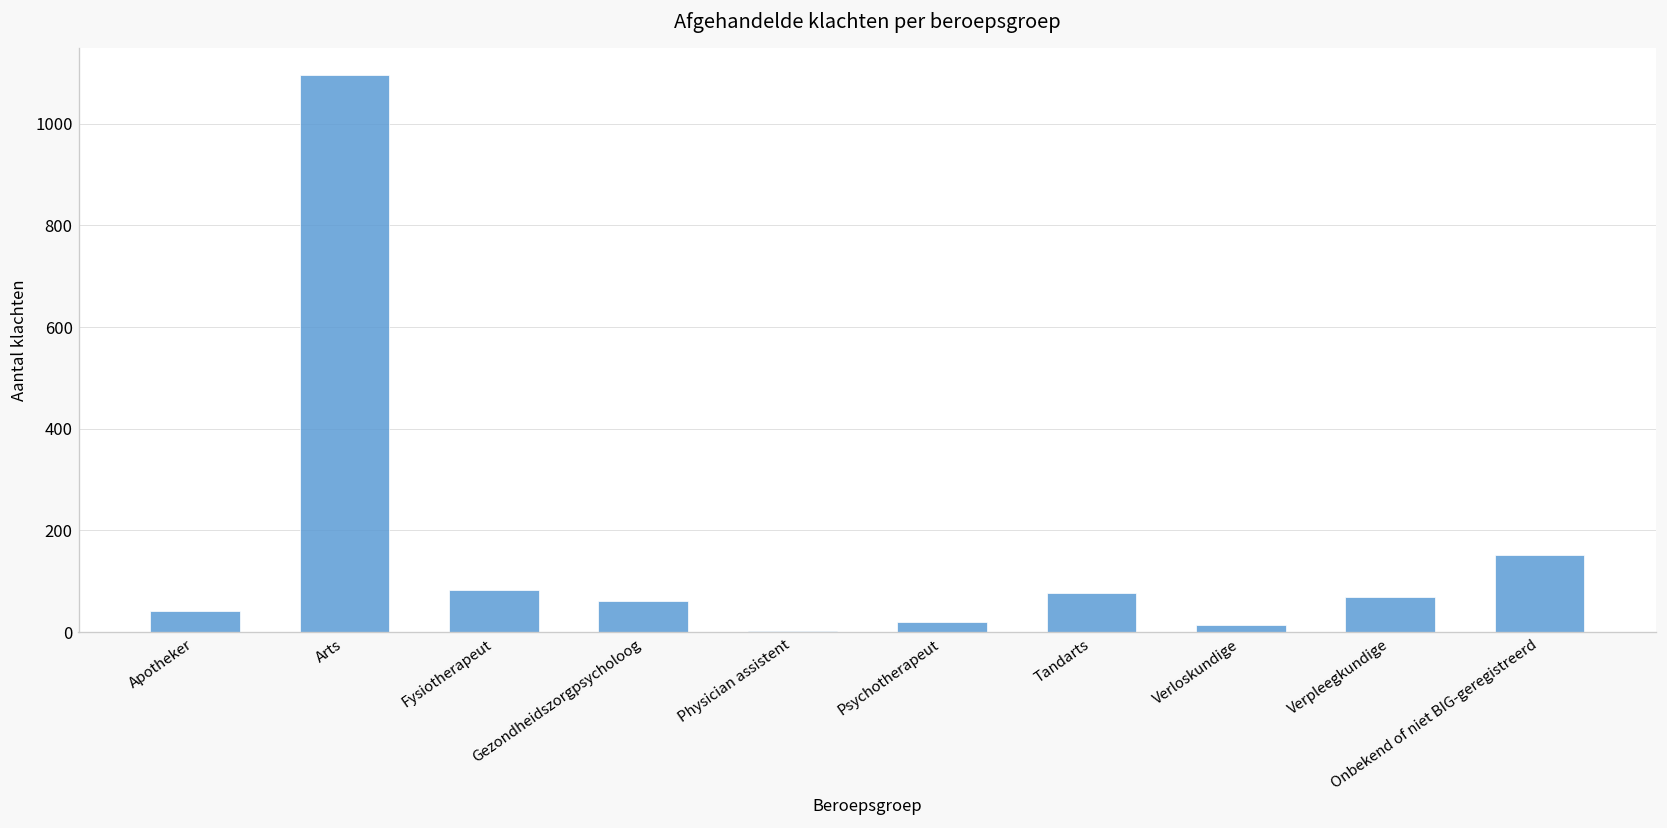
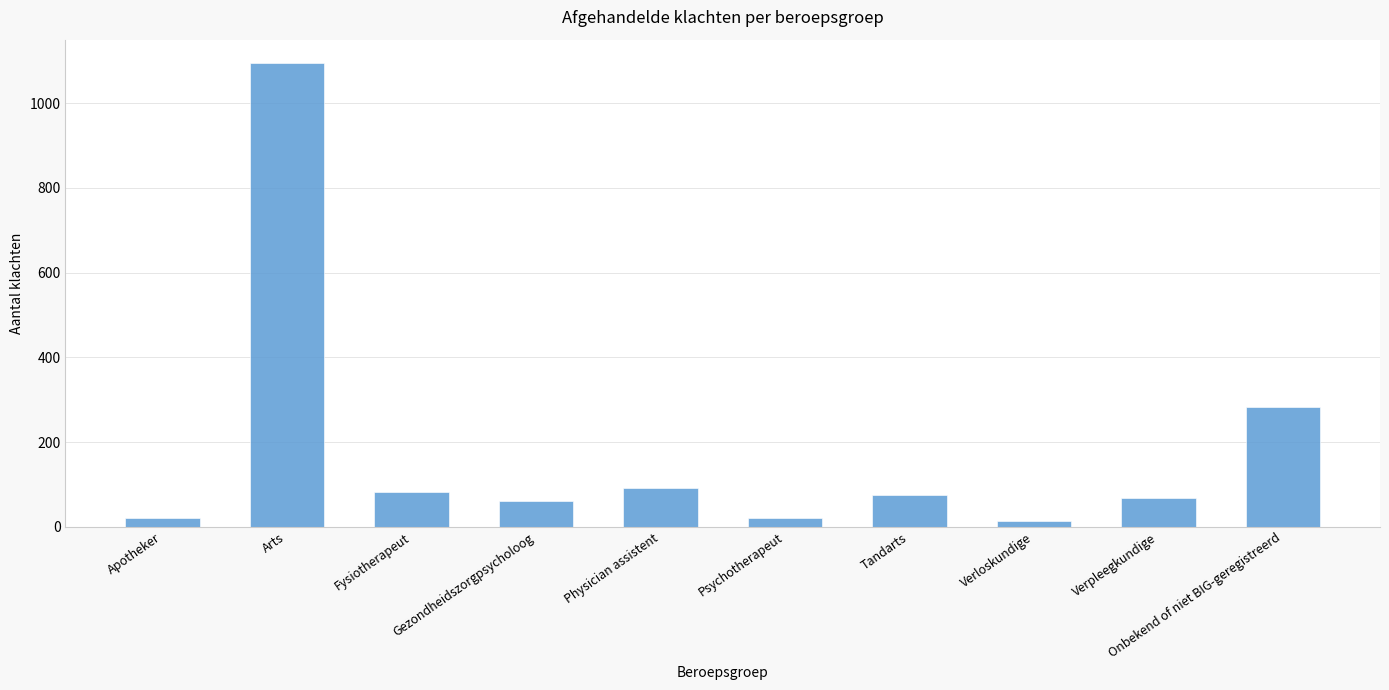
  {
-   "Apotheker": 40,
+   "Apotheker": 20,
    "Arts": 1100,
    "Fysiotherapeut": 80,
    "Gezondheidszorgpsycholoog": 60,
-   "Physician assistent": 0,
+   "Physician assistent": 90,
    "Psychotherapeut": 20,
    "Tandarts": 80,
    "Verloskundige": 10,
    "Verpleegkundige": 70,
-   "Onbekend of niet BIG-geregistreerd": 150
+   "Onbekend of niet BIG-geregistreerd": 280
  }
